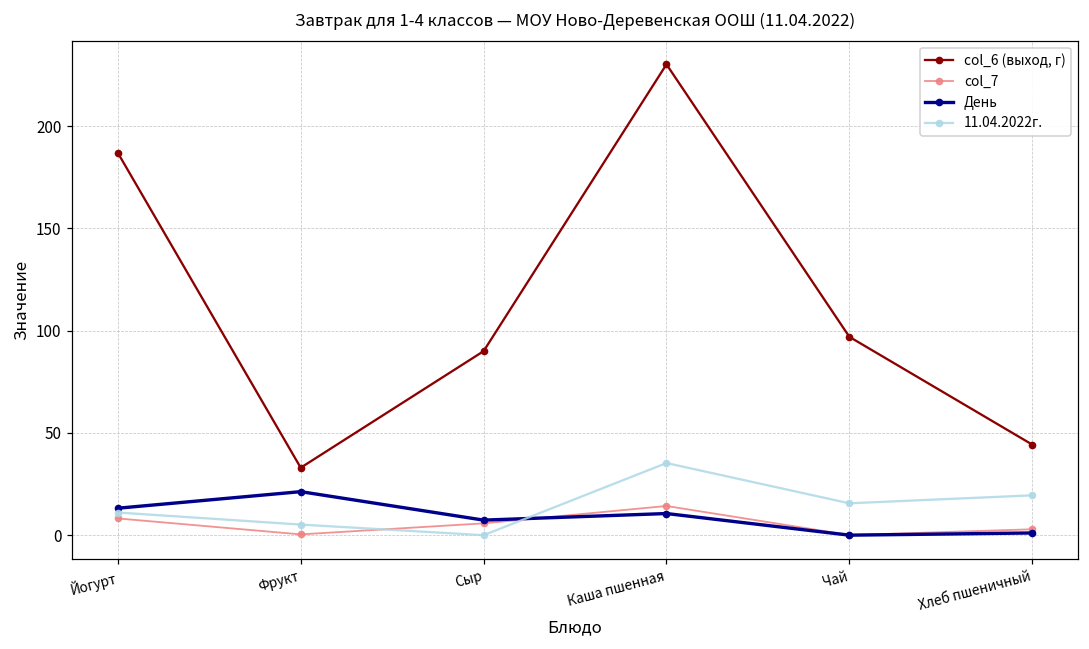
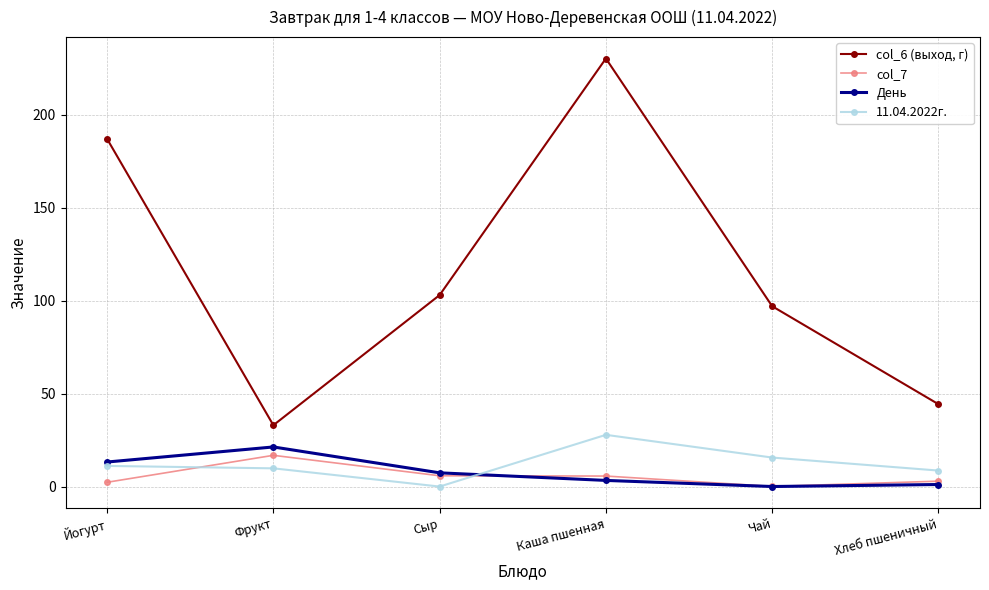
  {
    "col_6 (выход, г)": {
      "Йогурт": 187,
      "Фрукт": 33,
-     "Сыр": 90,
+     "Сыр": 103,
      "Каша пшенная": 230,
      "Чай": 97,
      "Хлеб пшеничный": 44
    },
    "col_7": {
-     "Йогурт": 8,
-     "Фрукт": 0,
+     "Йогурт": 2,
+     "Фрукт": 17,
      "Сыр": 6,
-     "Каша пшенная": 14,
+     "Каша пшенная": 6,
      "Хлеб пшеничный": 3
    },
    "День": {
      "Йогурт": 13,
      "Фрукт": 21,
      "Сыр": 7,
-     "Каша пшенная": 11,
+     "Каша пшенная": 3,
      "Хлеб пшеничный": 1
    },
    "11.04.2022г.": {
      "Йогурт": 11,
-     "Фрукт": 5,
+     "Фрукт": 10,
      "Сыр": 0,
-     "Каша пшенная": 35,
+     "Каша пшенная": 28,
      "Чай": 16,
-     "Хлеб пшеничный": 20
+     "Хлеб пшеничный": 9
    }
  }
